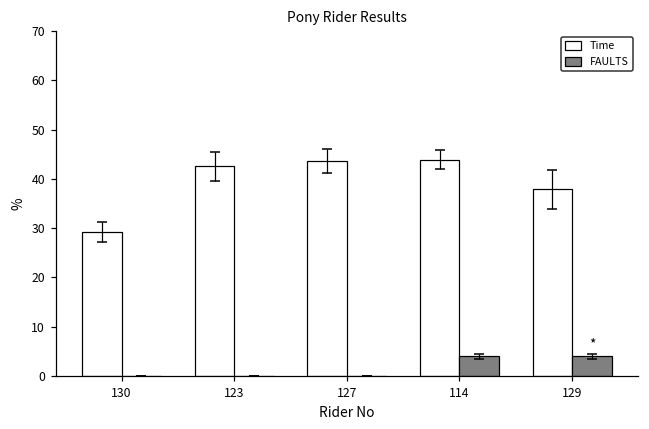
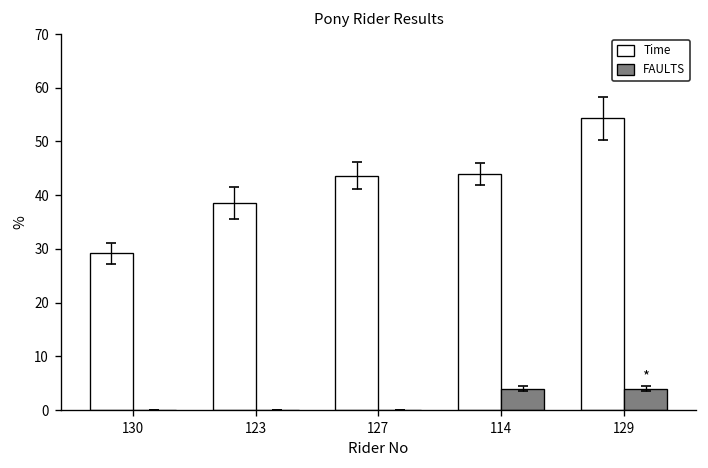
  {
    "Time": {
      "130": 29,
-     "123": 43,
+     "123": 39,
      "127": 44,
      "114": 44,
-     "129": 38
+     "129": 54
    },
    "FAULTS": {
      "130": 0,
      "123": 0,
      "127": 0,
      "114": 4,
      "129": 4
    }
  }
